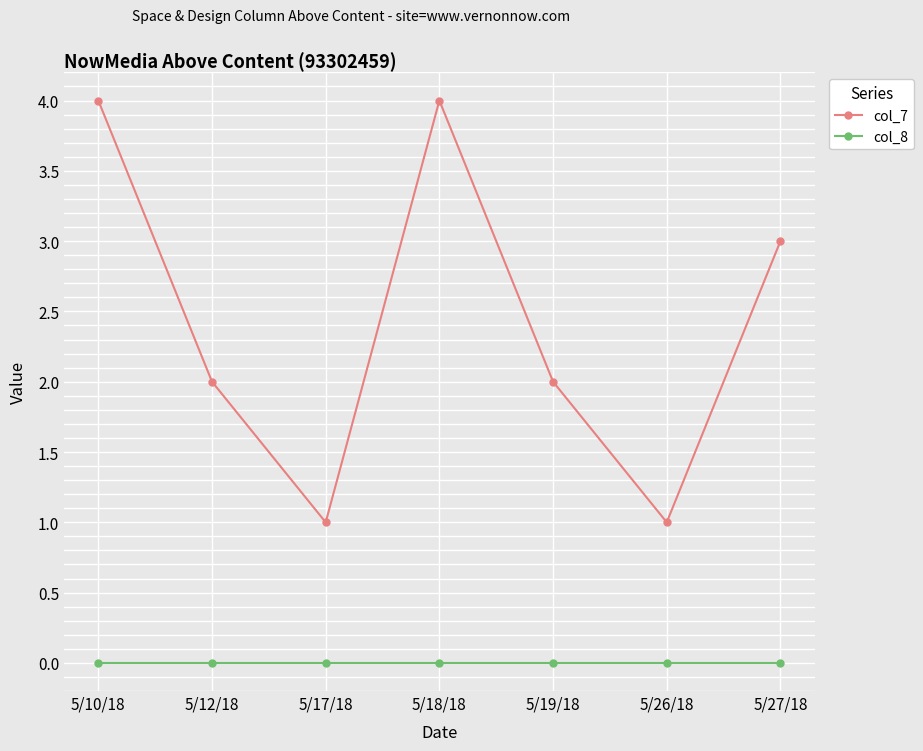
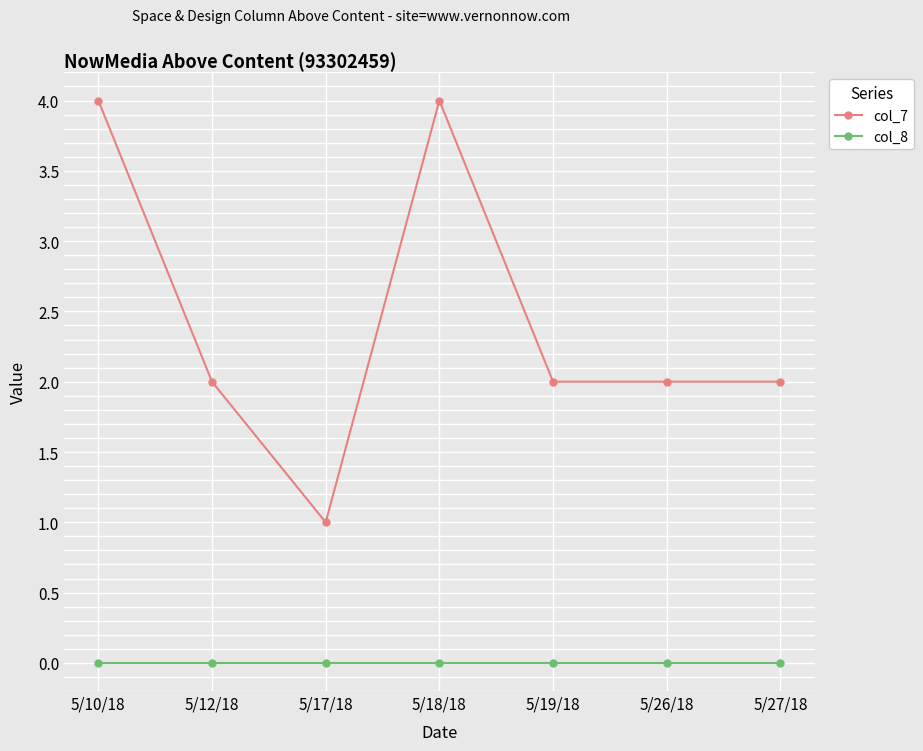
  {
    "col_7": {
      "5/10/18": 4,
      "5/12/18": 2,
      "5/17/18": 1,
      "5/18/18": 4,
      "5/19/18": 2,
-     "5/26/18": 1,
-     "5/27/18": 3
+     "5/26/18": 2,
+     "5/27/18": 2
    },
    "col_8": {
      "5/10/18": 0,
      "5/12/18": 0,
      "5/17/18": 0,
      "5/18/18": 0,
      "5/19/18": 0,
      "5/26/18": 0,
      "5/27/18": 0
    }
  }
